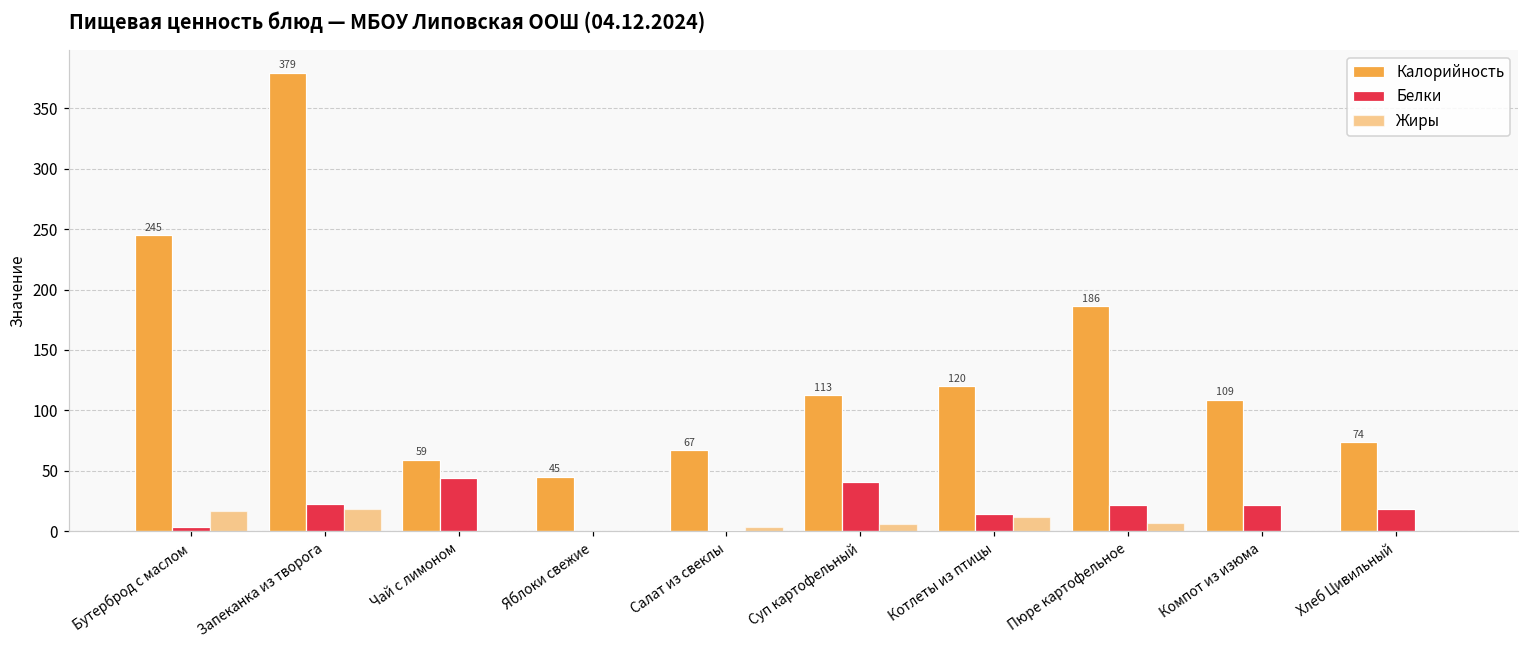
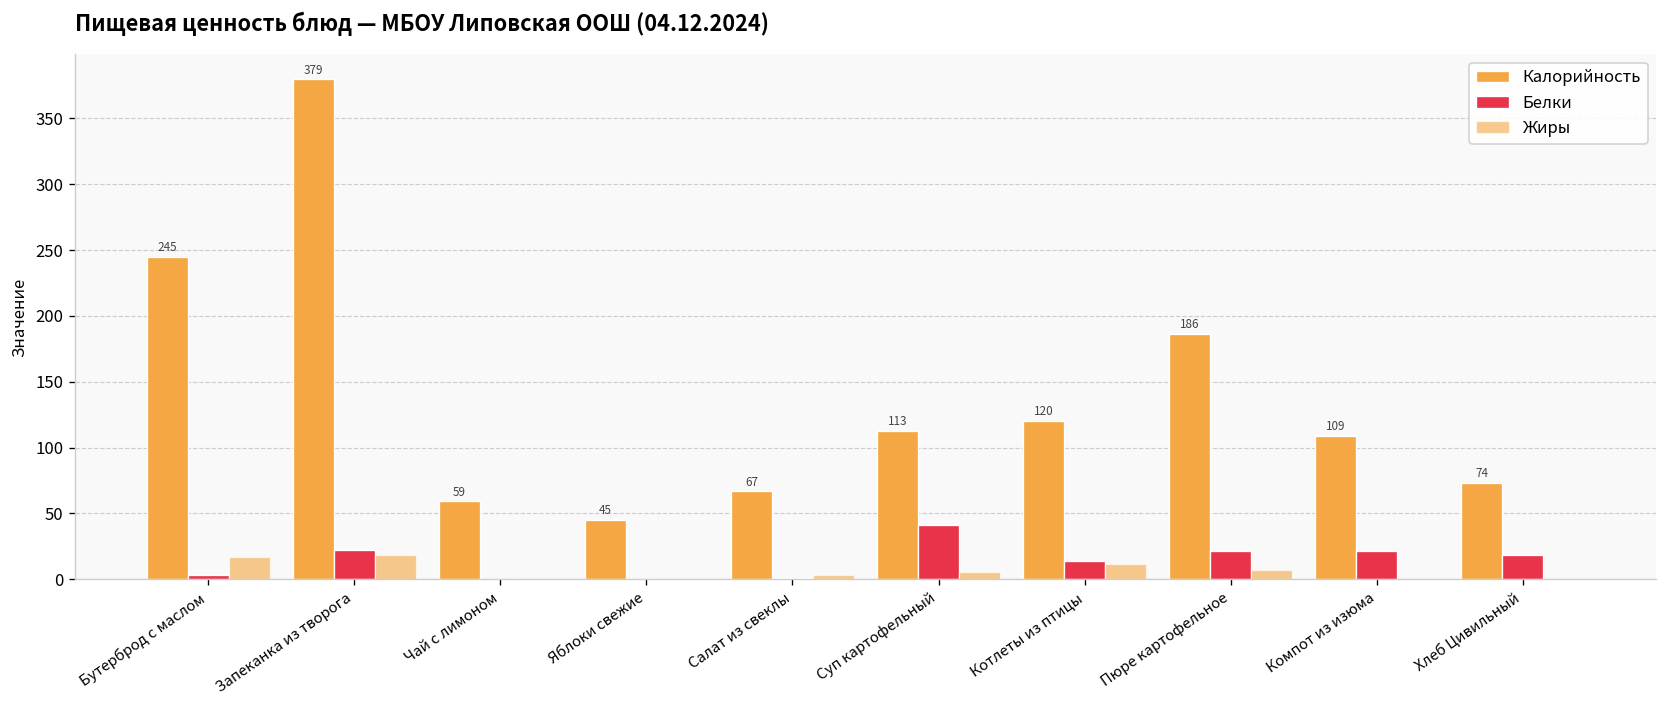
  {
    "Белки": {
      "Бутерброд с маслом": 3,
      "Запеканка из творога": 22,
-     "Чай с лимоном": 44,
+     "Чай с лимоном": 0,
      "Суп картофельный": 41,
      "Котлеты из птицы": 14,
      "Пюре картофельное": 22,
      "Компот из изюма": 22,
      "Хлеб Цивильный": 18
    }
  }
